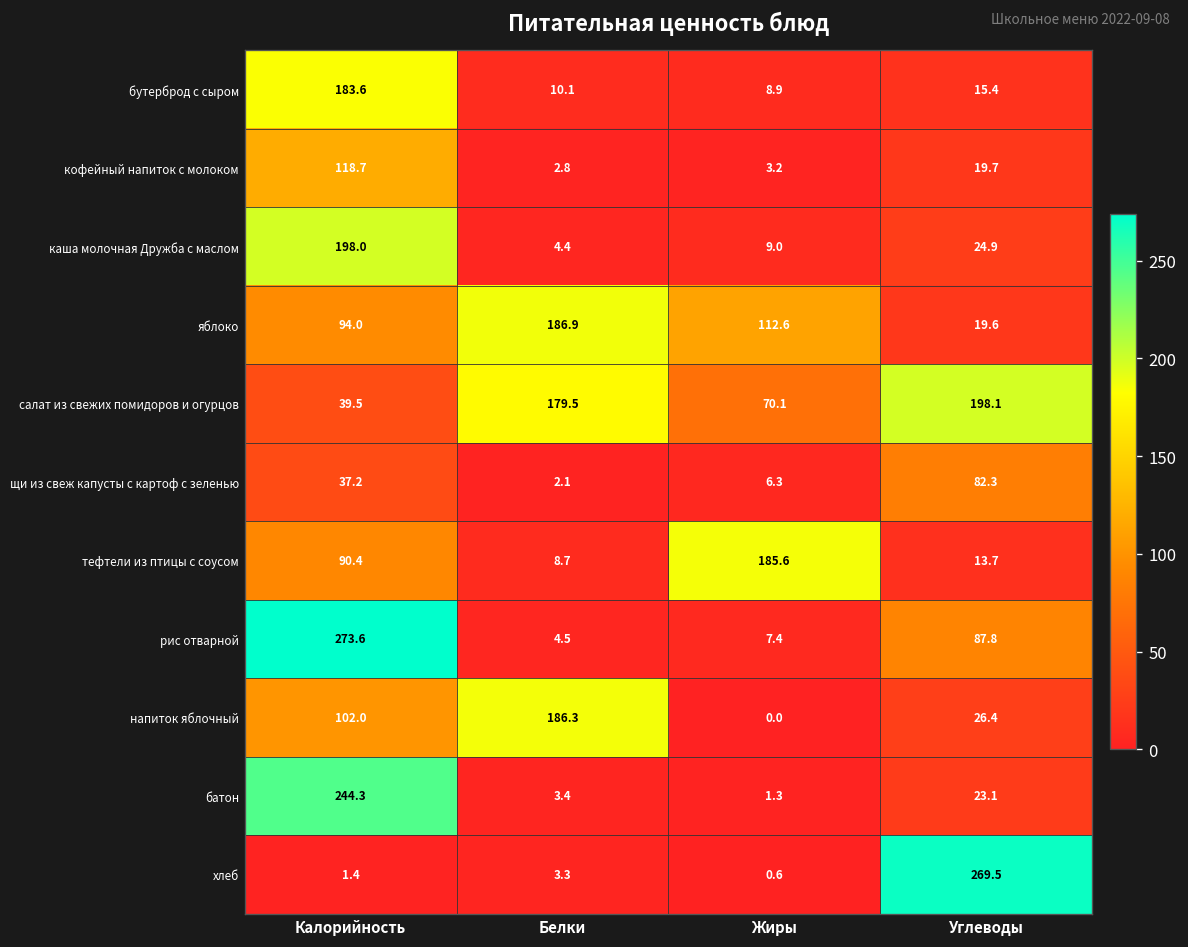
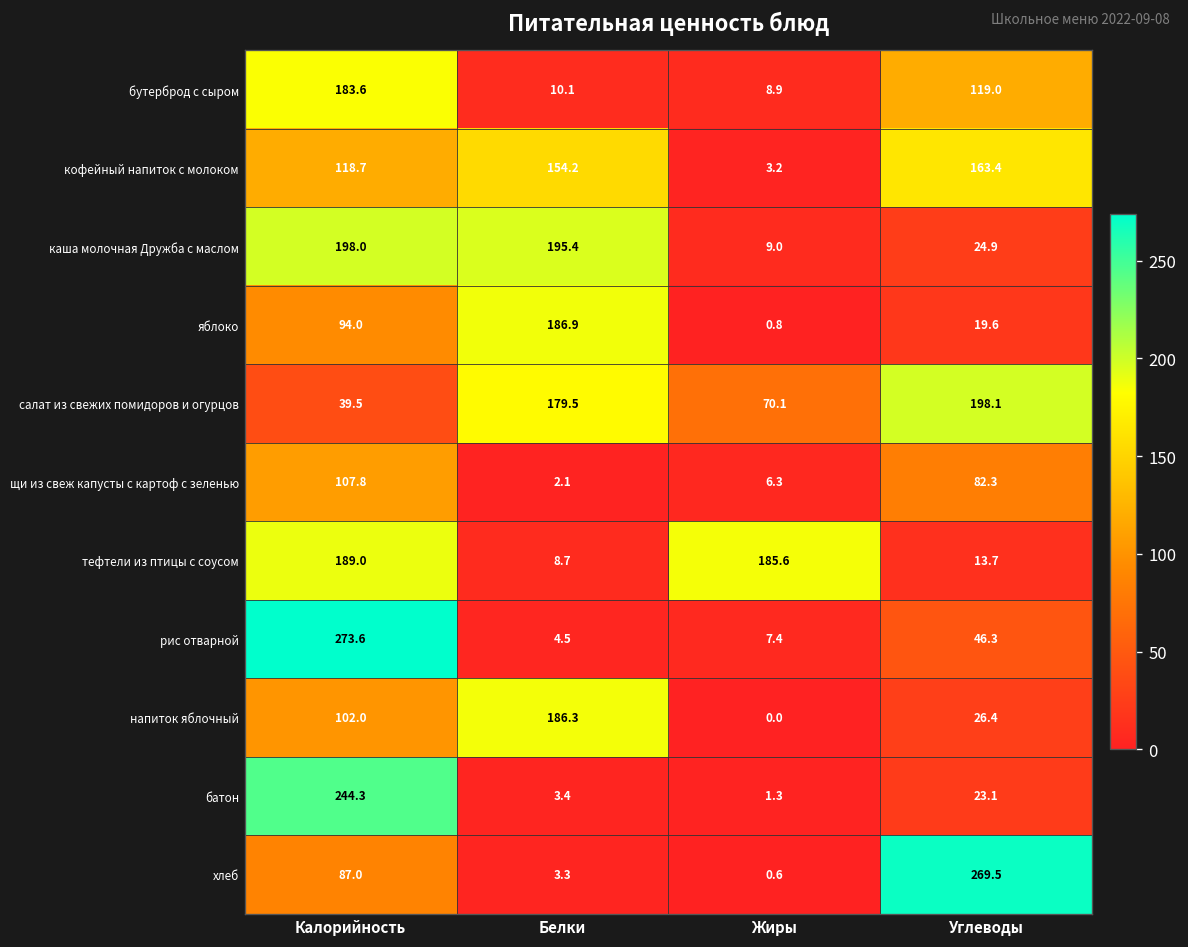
  {
    "бутерброд с сыром": {
      "Калорийность": 183.6,
      "Белки": 10.1,
      "Жиры": 8.9,
-     "Углеводы": 15.4
+     "Углеводы": 119.0
    },
    "кофейный напиток с молоком": {
      "Калорийность": 118.7,
-     "Белки": 2.8,
+     "Белки": 154.2,
      "Жиры": 3.2,
-     "Углеводы": 19.7
+     "Углеводы": 163.4
    },
    "каша молочная Дружба с маслом": {
      "Калорийность": 198.0,
-     "Белки": 4.4,
+     "Белки": 195.4,
      "Жиры": 9.0,
      "Углеводы": 24.9
    },
    "яблоко": {
      "Калорийность": 94.0,
      "Белки": 186.9,
-     "Жиры": 112.6,
+     "Жиры": 0.8,
      "Углеводы": 19.6
    },
    "салат из свежих помидоров и огурцов": {
      "Калорийность": 39.5,
      "Белки": 179.5,
      "Жиры": 70.1,
      "Углеводы": 198.1
    },
    "щи из свеж капусты с картоф с зеленью": {
-     "Калорийность": 37.2,
+     "Калорийность": 107.8,
      "Белки": 2.1,
      "Жиры": 6.3,
      "Углеводы": 82.3
    },
    "тефтели из птицы с соусом": {
-     "Калорийность": 90.4,
+     "Калорийность": 189.0,
      "Белки": 8.7,
      "Жиры": 185.6,
      "Углеводы": 13.7
    },
    "рис отварной": {
      "Калорийность": 273.6,
      "Белки": 4.5,
      "Жиры": 7.4,
-     "Углеводы": 87.8
+     "Углеводы": 46.3
    },
    "напиток яблочный": {
      "Калорийность": 102.0,
      "Белки": 186.3,
      "Жиры": 0.0,
      "Углеводы": 26.4
    },
    "батон": {
      "Калорийность": 244.3,
      "Белки": 3.4,
      "Жиры": 1.3,
      "Углеводы": 23.1
    },
    "хлеб": {
-     "Калорийность": 1.4,
+     "Калорийность": 87.0,
      "Белки": 3.3,
      "Жиры": 0.6,
      "Углеводы": 269.5
    }
  }
